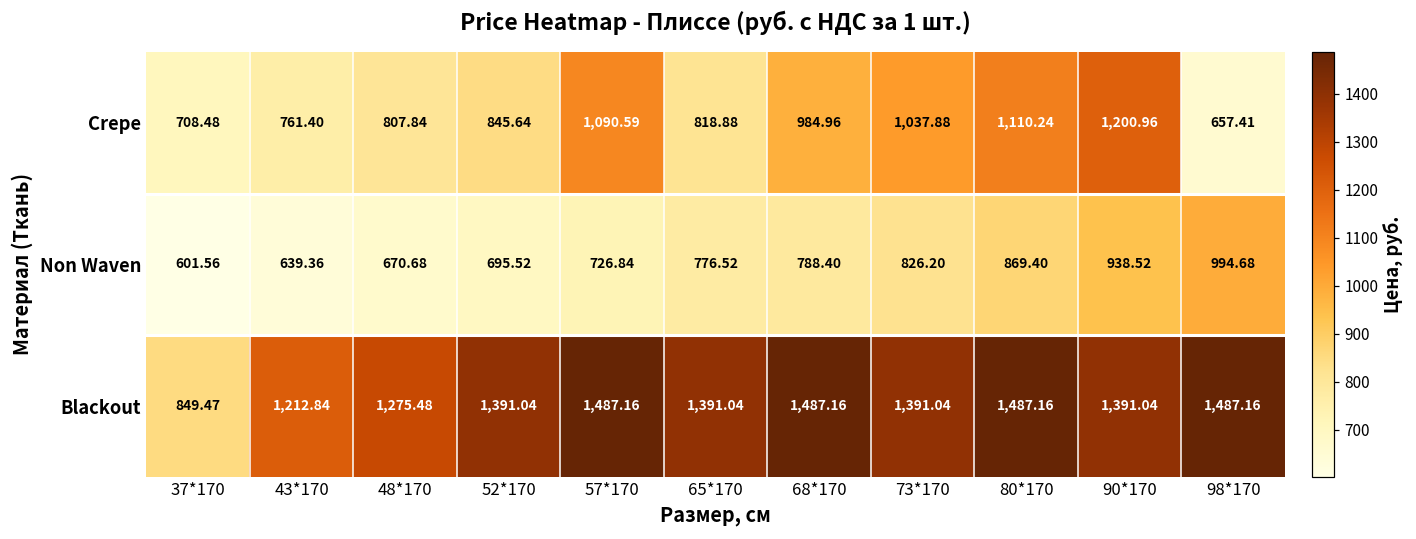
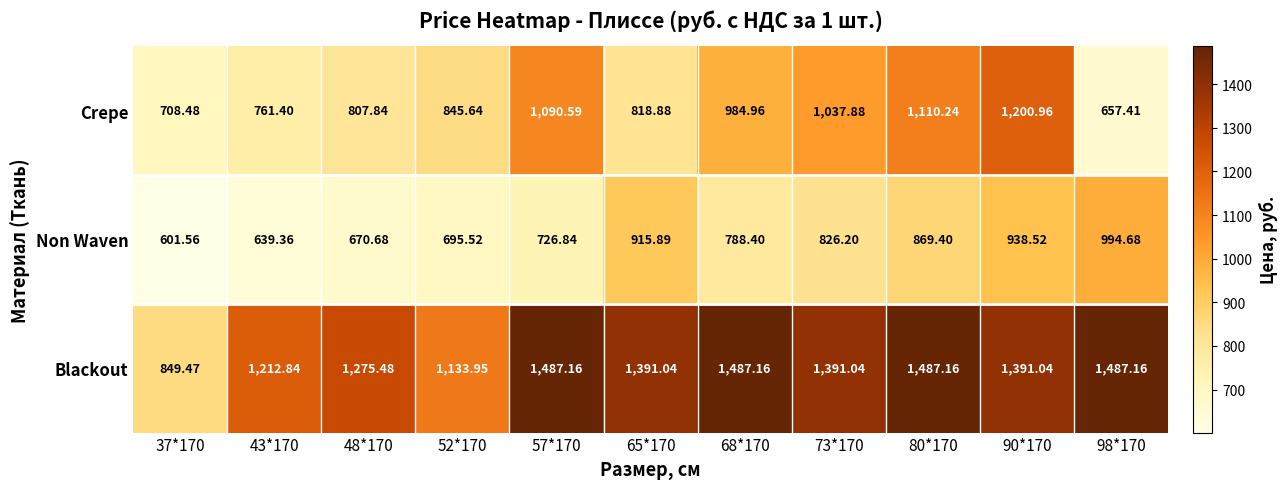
  {
    "Crepe": {
      "37*170": "708.48",
      "43*170": "761.40",
      "48*170": "807.84",
      "52*170": "845.64",
      "57*170": "1,090.59",
      "65*170": "818.88",
      "68*170": "984.96",
      "73*170": "1,037.88",
      "80*170": "1,110.24",
      "90*170": "1,200.96",
      "98*170": "657.41"
    },
    "Non Waven": {
      "37*170": "601.56",
      "43*170": "639.36",
      "48*170": "670.68",
      "52*170": "695.52",
      "57*170": "726.84",
-     "65*170": "776.52",
+     "65*170": "915.89",
      "68*170": "788.40",
      "73*170": "826.20",
      "80*170": "869.40",
      "90*170": "938.52",
      "98*170": "994.68"
    },
    "Blackout": {
      "37*170": "849.47",
      "43*170": "1,212.84",
      "48*170": "1,275.48",
-     "52*170": "1,391.04",
+     "52*170": "1,133.95",
      "57*170": "1,487.16",
      "65*170": "1,391.04",
      "68*170": "1,487.16",
      "73*170": "1,391.04",
      "80*170": "1,487.16",
      "90*170": "1,391.04",
      "98*170": "1,487.16"
    }
  }
